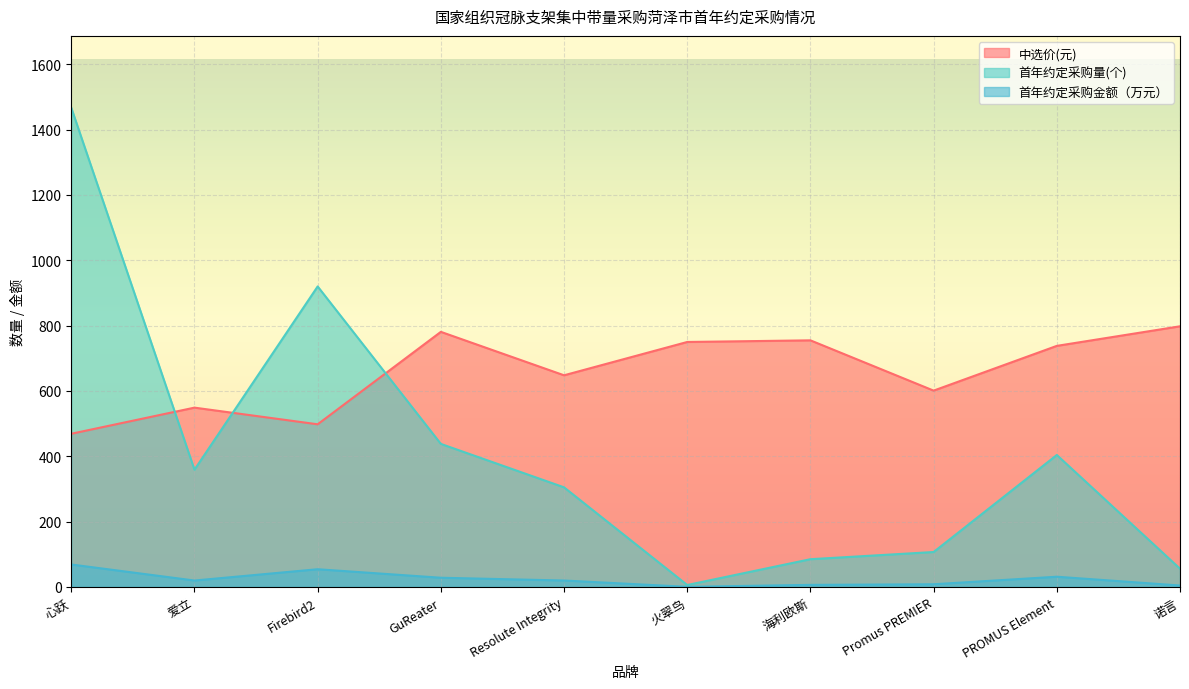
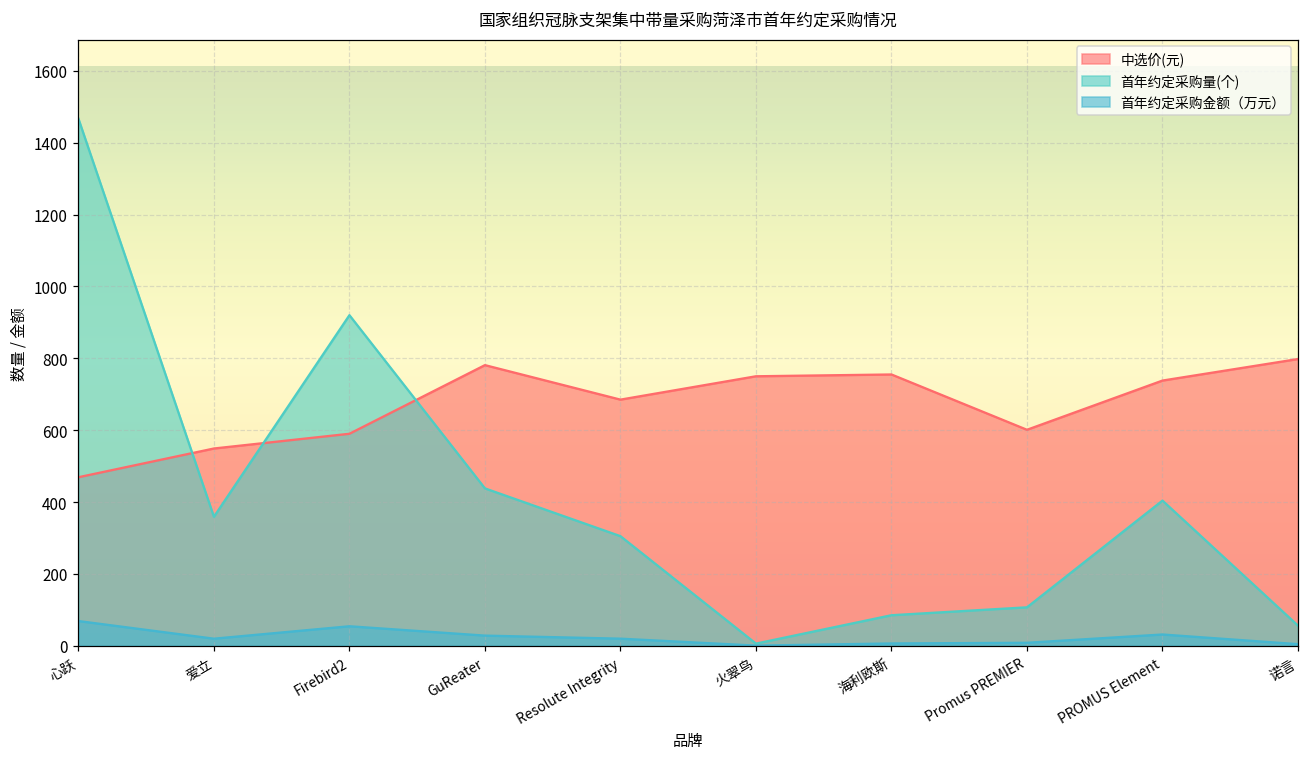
  {
    "中选价(元)": {
      "心跃": 470,
      "爱立": 550,
-     "Firebird2": 500,
+     "Firebird2": 590,
      "GuReater": 780,
-     "Resolute Integrity": 650,
+     "Resolute Integrity": 690,
      "火翠鸟": 750,
      "海利欧斯": 760,
      "Promus PREMIER": 600,
      "PROMUS Element": 740,
      "诺言": 800
    }
  }
